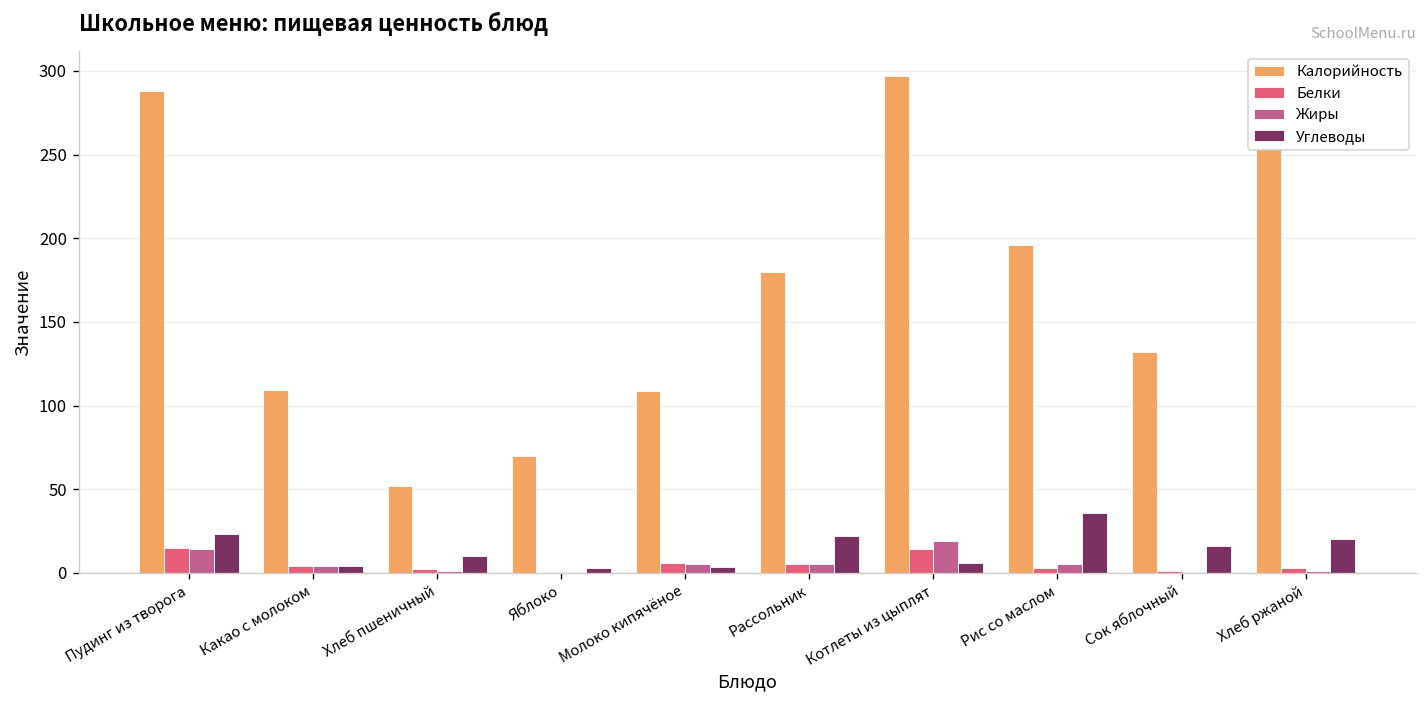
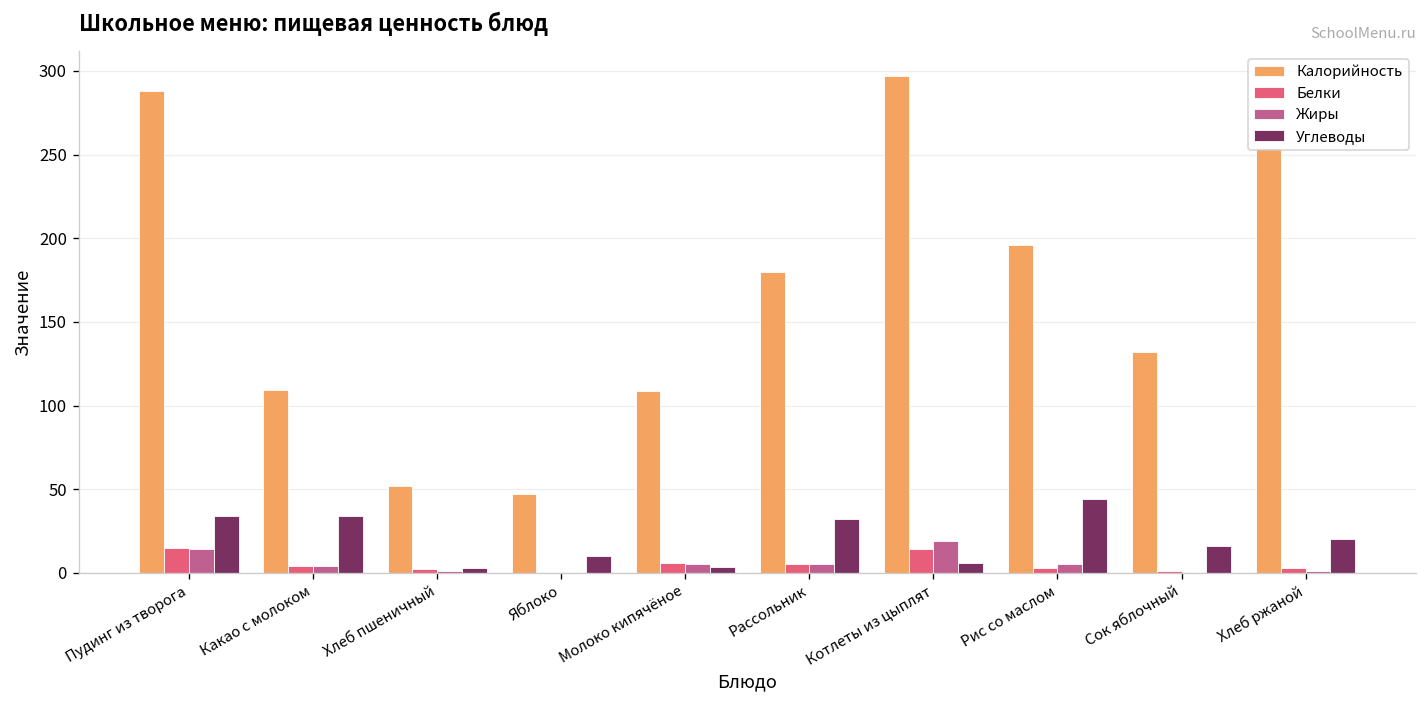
  {
    "Калорийность": {
      "Пудинг из творога": 288,
      "Какао с молоком": 109,
      "Хлеб пшеничный": 52,
-     "Яблоко": 70,
+     "Яблоко": 47,
      "Молоко кипячёное": 109,
      "Рассольник": 180,
      "Котлеты из цыплят": 297,
      "Рис со маслом": 196,
      "Сок яблочный": 132
    },
    "Углеводы": {
-     "Пудинг из творога": 23,
-     "Какао с молоком": 4,
-     "Хлеб пшеничный": 10,
-     "Яблоко": 3,
+     "Пудинг из творога": 34,
+     "Какао с молоком": 34,
+     "Хлеб пшеничный": 3,
+     "Яблоко": 10,
      "Молоко кипячёное": 4,
-     "Рассольник": 22,
+     "Рассольник": 32,
      "Котлеты из цыплят": 6,
-     "Рис со маслом": 36,
+     "Рис со маслом": 44,
      "Сок яблочный": 16,
      "Хлеб ржаной": 20
    }
  }
